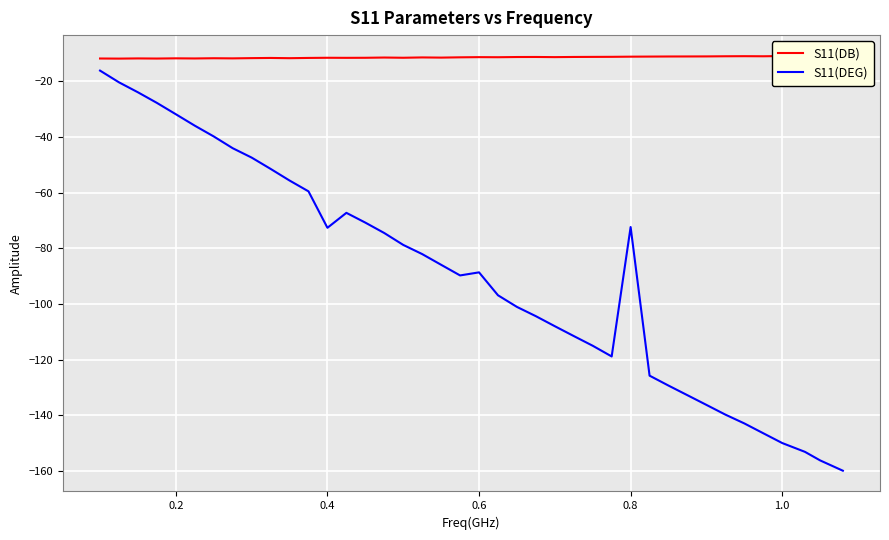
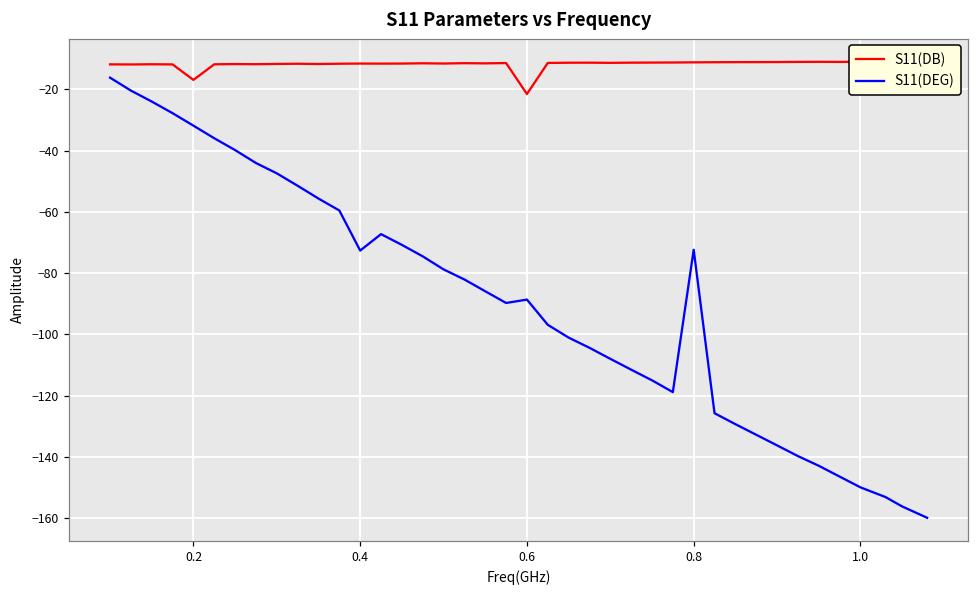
  {
    "S11(DB)": {
-     "0.2": -12,
+     "0.2": -17,
      "0.4": -12,
-     "0.6": -11,
+     "0.6": -22,
      "0.8": -11
    },
    "S11(DEG)": {
      "0.2": -32,
      "0.4": -73,
      "0.6": -89,
      "0.8": -72,
      "1.0": -150
    }
  }
